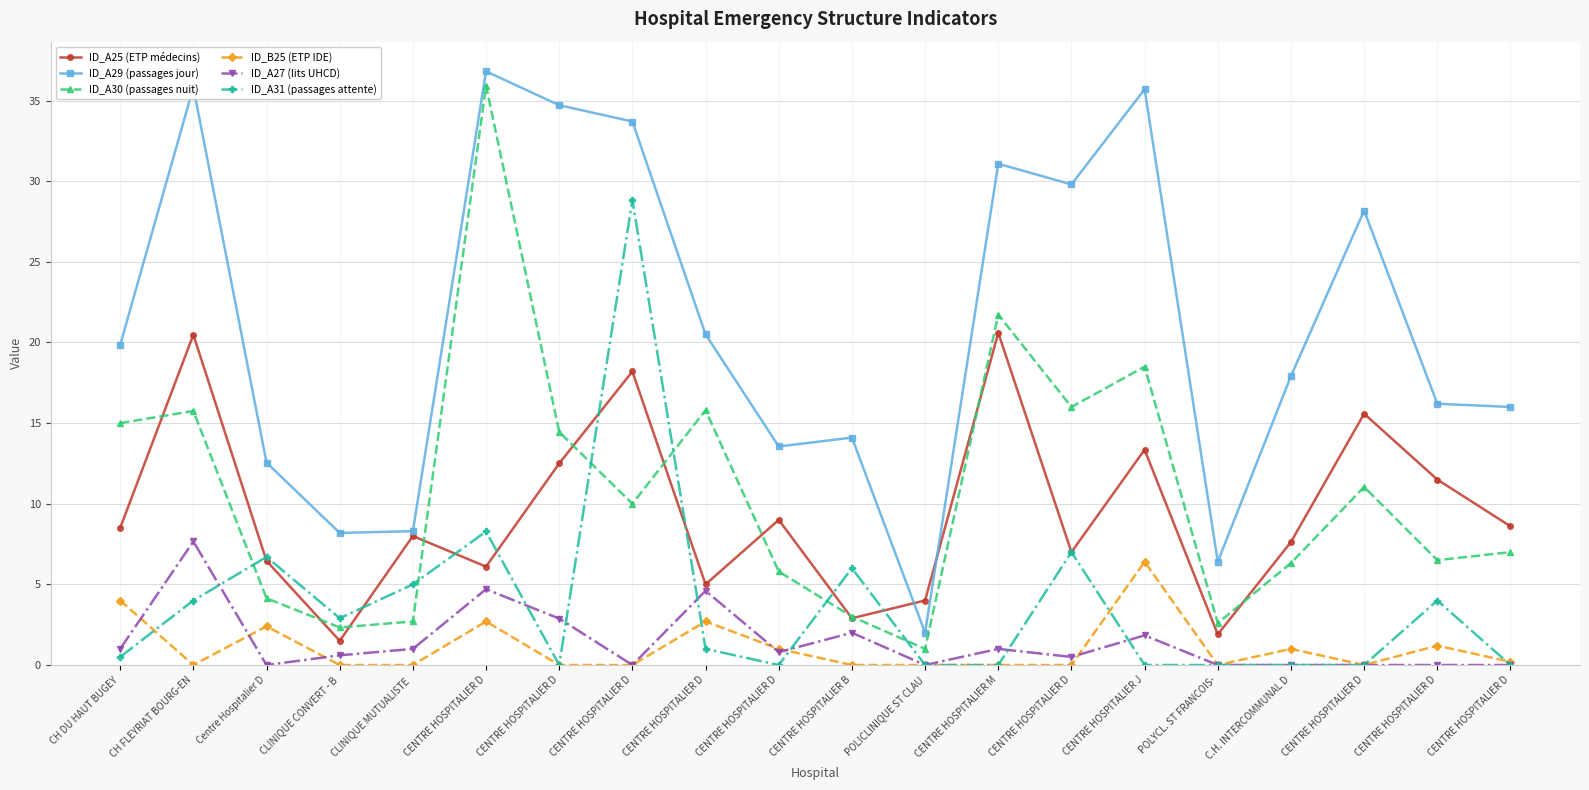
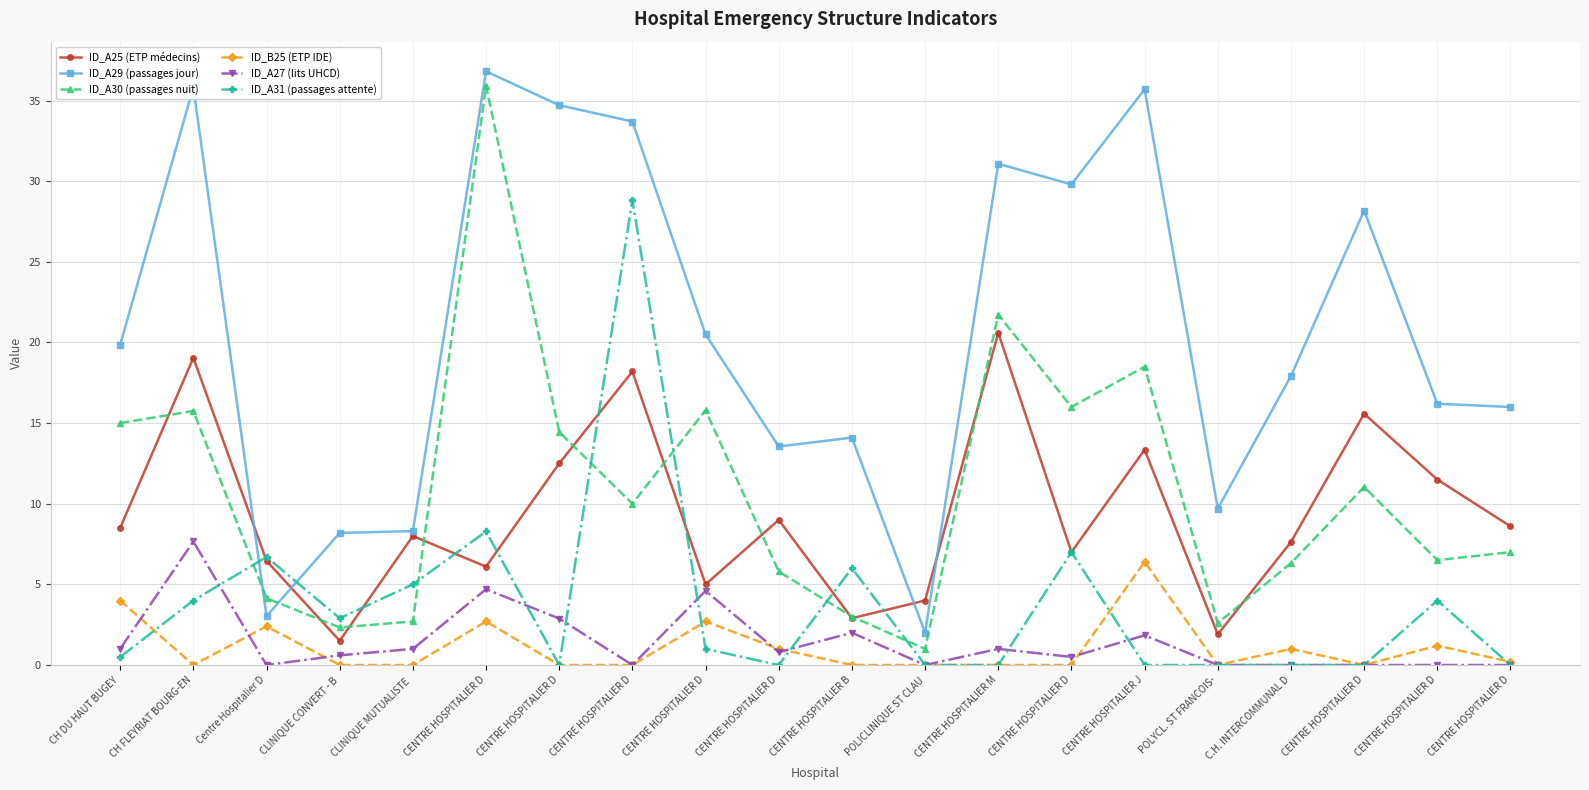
  {
    "ID_A25 (ETP médecins)": {
      "CH DU HAUT BUGEY": 8.5,
-     "CH FLEYRIAT BOURG-EN": 20.5,
+     "CH FLEYRIAT BOURG-EN": 19.1,
      "Centre Hospitalier D": 6.5,
      "CLINIQUE CONVERT - B": 1.5,
      "CLINIQUE MUTUALISTE": 8.0,
      "POLICLINIQUE ST CLAU": 4.0,
      "CENTRE HOSPITALIER M": 20.6,
      "CENTRE HOSPITALIER J": 13.4,
      "POLYCL. ST FRANCOIS-": 1.9,
      "C.H. INTERCOMMUNAL D": 7.6
    },
    "ID_A29 (passages jour)": {
      "CH DU HAUT BUGEY": 19.9,
-     "Centre Hospitalier D": 12.6,
+     "Centre Hospitalier D": 3.0,
      "CLINIQUE CONVERT - B": 8.2,
      "CLINIQUE MUTUALISTE": 8.3,
      "CENTRE HOSPITALIER B": 14.1,
      "POLICLINIQUE ST CLAU": 2.0,
      "CENTRE HOSPITALIER M": 31.1,
      "CENTRE HOSPITALIER J": 35.7,
-     "POLYCL. ST FRANCOIS-": 6.4,
+     "POLYCL. ST FRANCOIS-": 9.7,
      "C.H. INTERCOMMUNAL D": 17.9
    },
    "ID_B25 (ETP IDE)": {
      "CH DU HAUT BUGEY": 4.0,
      "CH FLEYRIAT BOURG-EN": 0.0,
      "Centre Hospitalier D": 2.4,
      "CLINIQUE CONVERT - B": 0.0,
      "CLINIQUE MUTUALISTE": 0.0,
      "CENTRE HOSPITALIER B": 0.0,
      "CENTRE HOSPITALIER J": 6.4,
      "C.H. INTERCOMMUNAL D": 1.0
    },
    "ID_A27 (lits UHCD)": {
      "CH DU HAUT BUGEY": 1.0,
      "CH FLEYRIAT BOURG-EN": 7.7,
      "Centre Hospitalier D": 0.0,
      "CLINIQUE CONVERT - B": 0.6,
      "CLINIQUE MUTUALISTE": 1.0,
      "CENTRE HOSPITALIER B": 2.0,
      "CENTRE HOSPITALIER M": 1.0,
      "CENTRE HOSPITALIER J": 1.8
    }
  }
